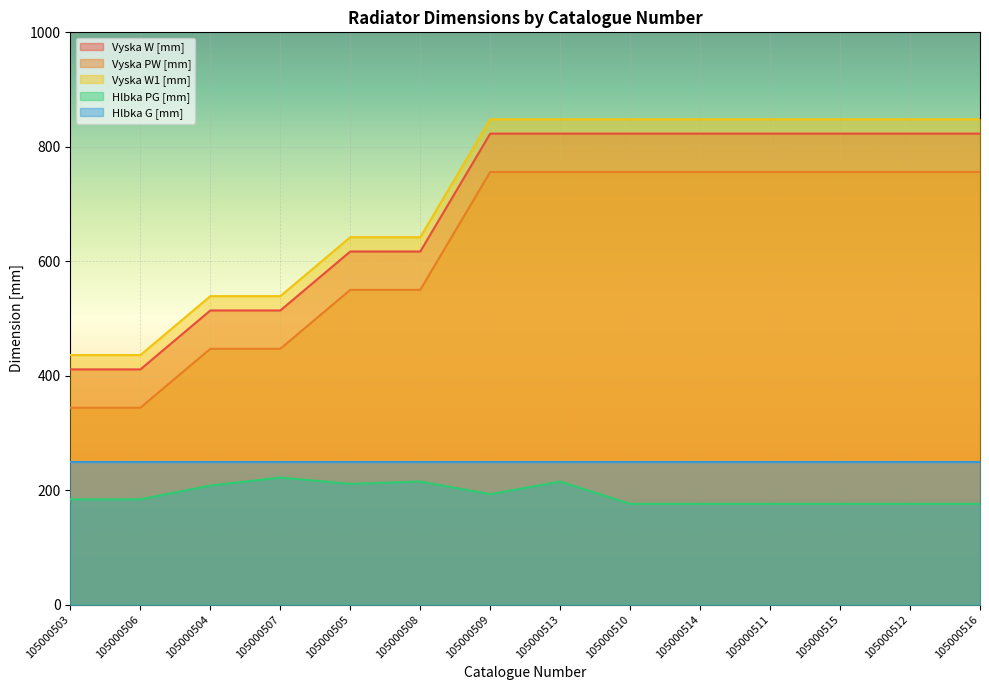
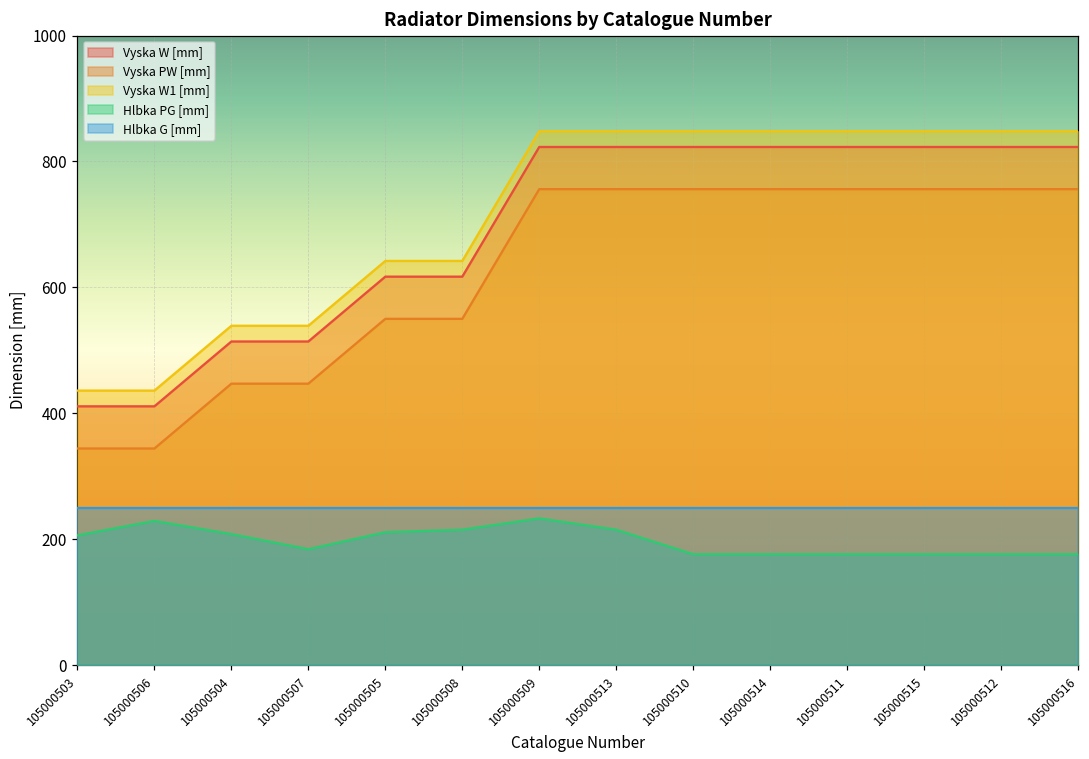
  {
    "Hlbka PG [mm]": {
-     "105000503": 180,
-     "105000506": 180,
+     "105000503": 210,
+     "105000506": 230,
      "105000504": 210,
-     "105000507": 220,
+     "105000507": 180,
      "105000505": 210,
      "105000508": 220,
-     "105000509": 190,
+     "105000509": 230,
      "105000513": 220,
      "105000510": 180,
      "105000514": 180,
      "105000511": 180,
      "105000515": 180,
      "105000512": 180,
      "105000516": 180
    },
    "Hlbka G [mm]": {
      "105000503": 250,
      "105000506": 250,
      "105000504": 250,
      "105000507": 250,
      "105000505": 250,
      "105000508": 250,
      "105000509": 250,
      "105000513": 250,
      "105000510": 250,
      "105000514": 250,
      "105000511": 250,
      "105000515": 250,
      "105000512": 250,
      "105000516": 250
    }
  }
